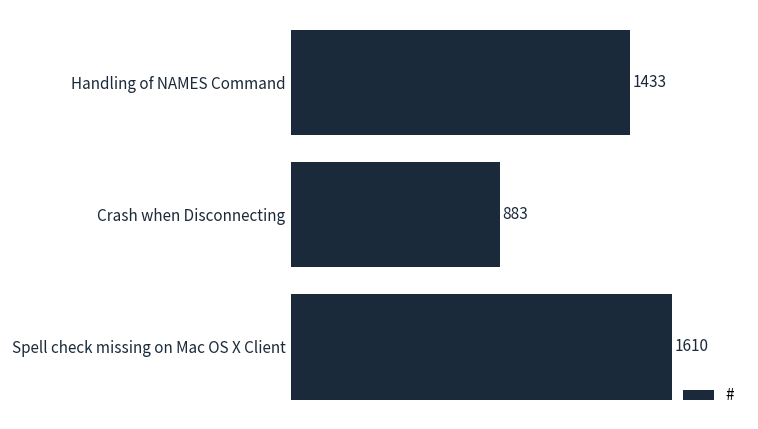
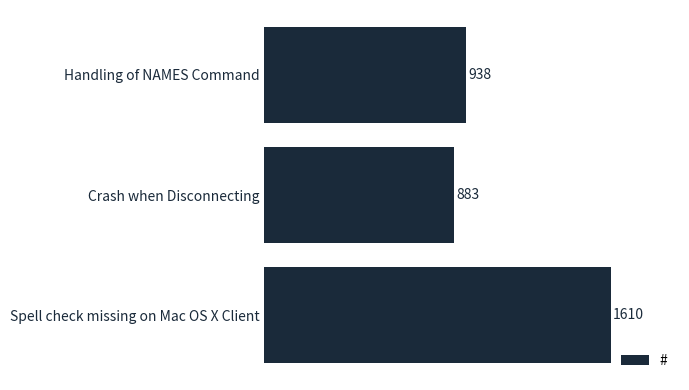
  {
-   "Handling of NAMES Command": 1433,
+   "Handling of NAMES Command": 938,
    "Crash when Disconnecting": 883,
    "Spell check missing on Mac OS X Client": 1610
  }
